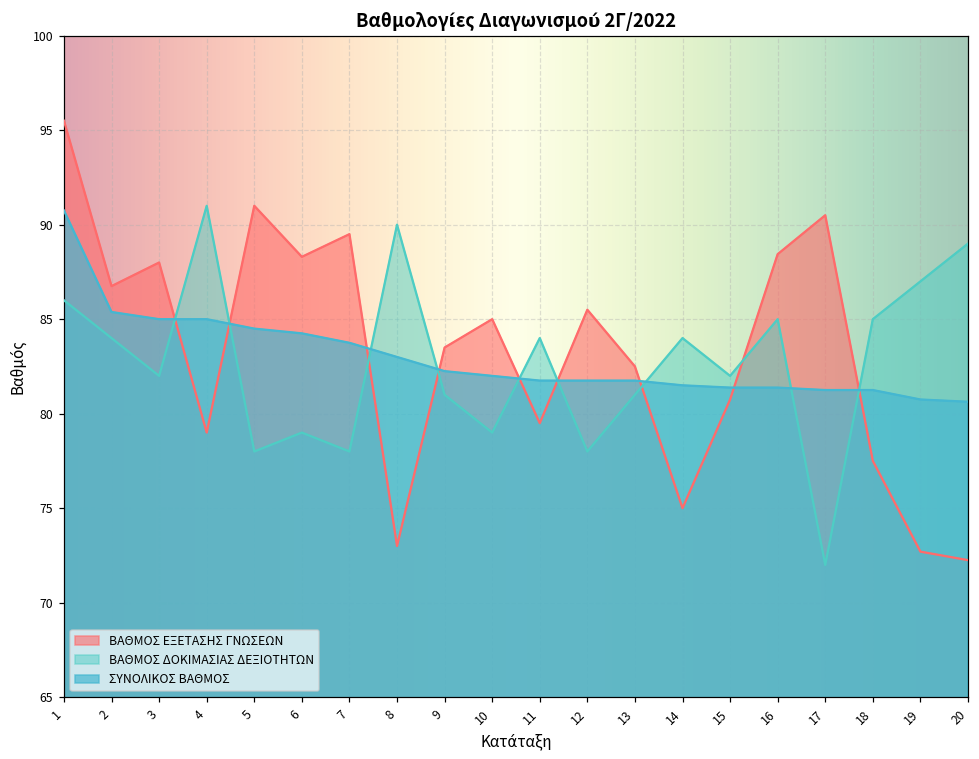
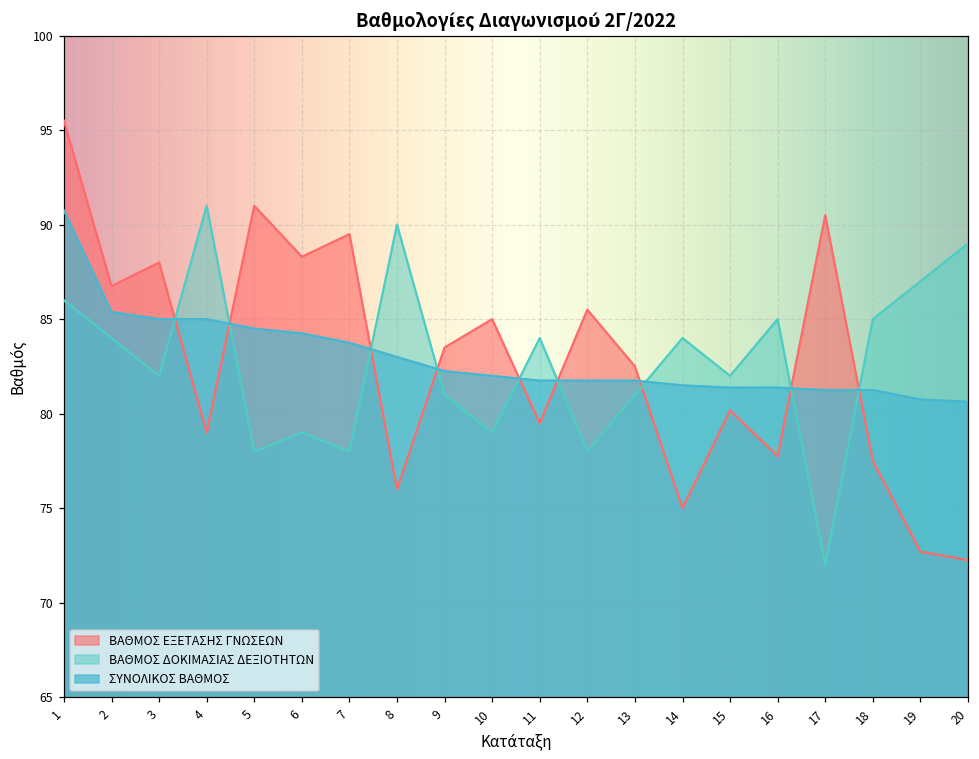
  {
    "ΒΑΘΜΟΣ ΕΞΕΤΑΣΗΣ ΓΝΩΣΕΩΝ": {
      "1": 95.5,
      "2": 86.8,
      "3": 88.0,
      "4": 79.0,
      "5": 91.0,
      "6": 88.3,
      "7": 89.5,
-     "8": 73,
+     "8": 76,
      "9": 83.5,
      "10": 85.0,
      "11": 79.5,
      "12": 85.5,
      "13": 82.5,
      "14": 75.0,
-     "15": 80.8,
-     "16": 88.4,
+     "15": 80.2,
+     "16": 77.8,
      "17": 90.5,
      "18": 77.5,
      "19": 72.7,
      "20": 72.3
    }
  }
